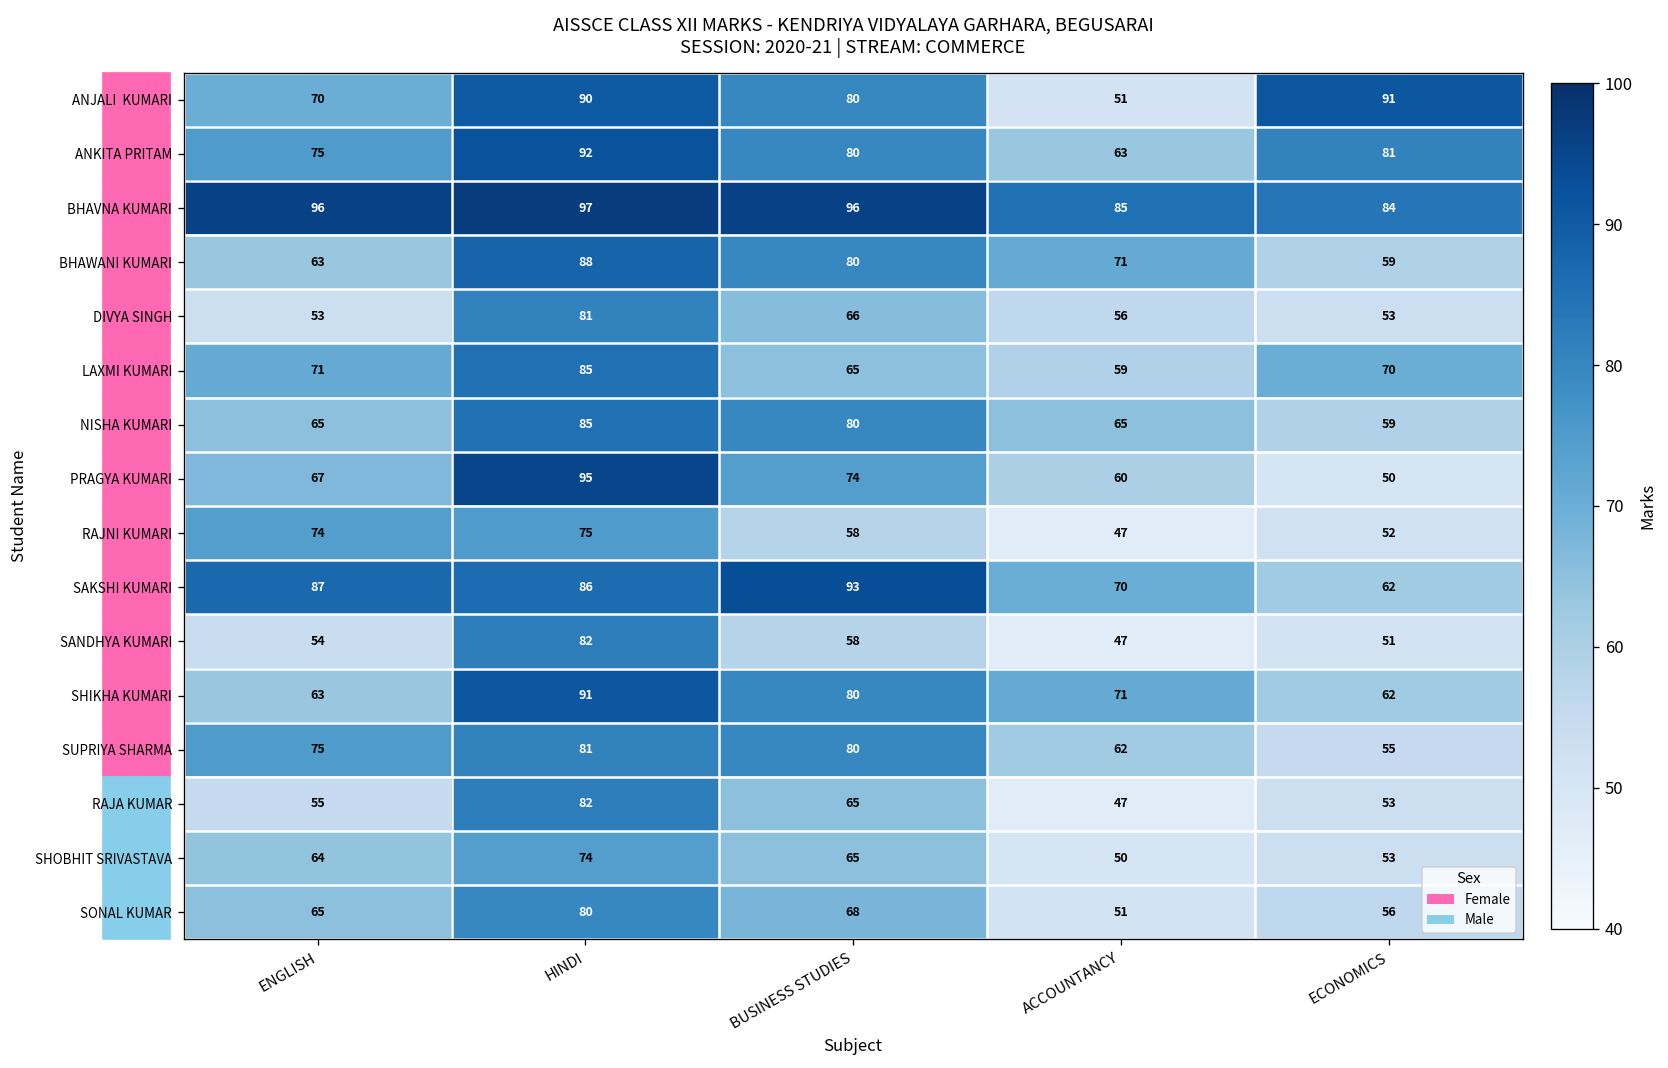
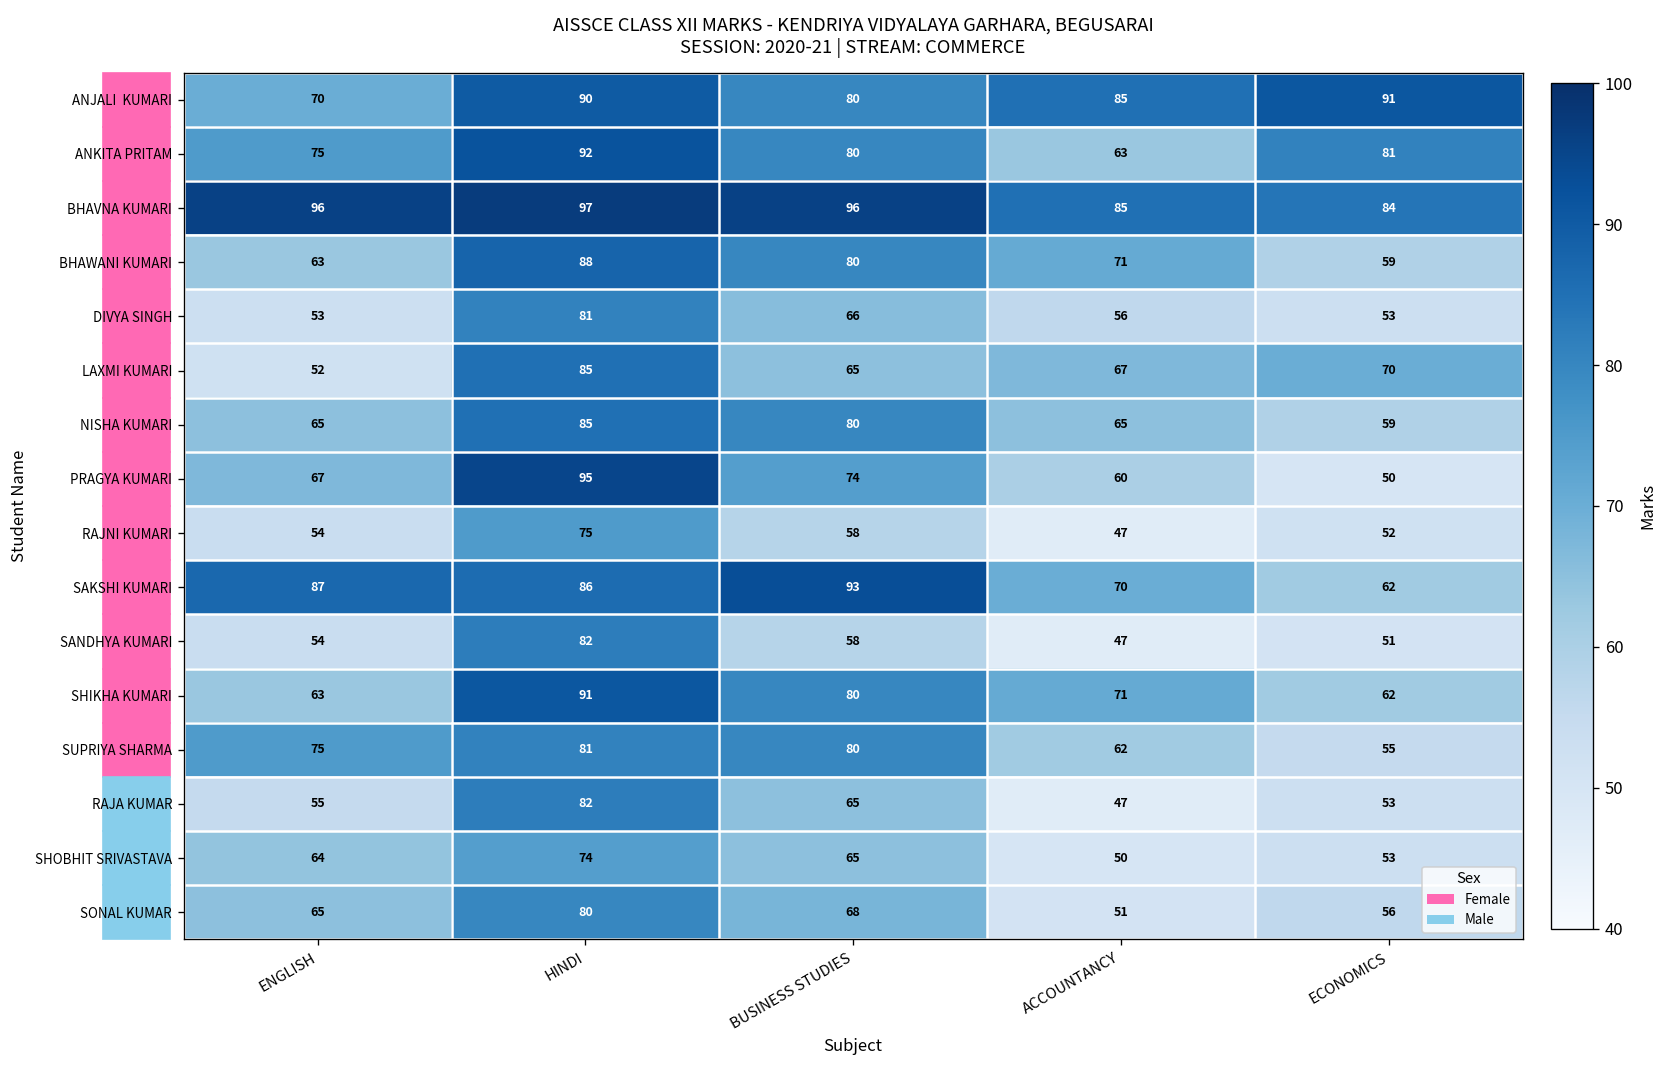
  {
    "ANJALI KUMARI": {
      "ENGLISH": 70,
      "HINDI": 90,
      "BUSINESS STUDIES": 80,
-     "ACCOUNTANCY": 51,
+     "ACCOUNTANCY": 85,
      "ECONOMICS": 91
    },
    "ANKITA PRITAM": {
      "ENGLISH": 75,
      "HINDI": 92,
      "BUSINESS STUDIES": 80,
      "ACCOUNTANCY": 63,
      "ECONOMICS": 81
    },
    "BHAVNA KUMARI": {
      "ENGLISH": 96,
      "HINDI": 97,
      "BUSINESS STUDIES": 96,
      "ACCOUNTANCY": 85,
      "ECONOMICS": 84
    },
    "BHAWANI KUMARI": {
      "ENGLISH": 63,
      "HINDI": 88,
      "BUSINESS STUDIES": 80,
      "ACCOUNTANCY": 71,
      "ECONOMICS": 59
    },
    "DIVYA SINGH": {
      "ENGLISH": 53,
      "HINDI": 81,
      "BUSINESS STUDIES": 66,
      "ACCOUNTANCY": 56,
      "ECONOMICS": 53
    },
    "LAXMI KUMARI": {
-     "ENGLISH": 71,
+     "ENGLISH": 52,
      "HINDI": 85,
      "BUSINESS STUDIES": 65,
-     "ACCOUNTANCY": 59,
+     "ACCOUNTANCY": 67,
      "ECONOMICS": 70
    },
    "NISHA KUMARI": {
      "ENGLISH": 65,
      "HINDI": 85,
      "BUSINESS STUDIES": 80,
      "ACCOUNTANCY": 65,
      "ECONOMICS": 59
    },
    "PRAGYA KUMARI": {
      "ENGLISH": 67,
      "HINDI": 95,
      "BUSINESS STUDIES": 74,
      "ACCOUNTANCY": 60,
      "ECONOMICS": 50
    },
    "RAJNI KUMARI": {
-     "ENGLISH": 74,
+     "ENGLISH": 54,
      "HINDI": 75,
      "BUSINESS STUDIES": 58,
      "ACCOUNTANCY": 47,
      "ECONOMICS": 52
    },
    "SAKSHI KUMARI": {
      "ENGLISH": 87,
      "HINDI": 86,
      "BUSINESS STUDIES": 93,
      "ACCOUNTANCY": 70,
      "ECONOMICS": 62
    },
    "SANDHYA KUMARI": {
      "ENGLISH": 54,
      "HINDI": 82,
      "BUSINESS STUDIES": 58,
      "ACCOUNTANCY": 47,
      "ECONOMICS": 51
    },
    "SHIKHA KUMARI": {
      "ENGLISH": 63,
      "HINDI": 91,
      "BUSINESS STUDIES": 80,
      "ACCOUNTANCY": 71,
      "ECONOMICS": 62
    },
    "SUPRIYA SHARMA": {
      "ENGLISH": 75,
      "HINDI": 81,
      "BUSINESS STUDIES": 80,
      "ACCOUNTANCY": 62,
      "ECONOMICS": 55
    },
    "RAJA KUMAR": {
      "ENGLISH": 55,
      "HINDI": 82,
      "BUSINESS STUDIES": 65,
      "ACCOUNTANCY": 47,
      "ECONOMICS": 53
    },
    "SHOBHIT SRIVASTAVA": {
      "ENGLISH": 64,
      "HINDI": 74,
      "BUSINESS STUDIES": 65,
      "ACCOUNTANCY": 50,
      "ECONOMICS": 53
    },
    "SONAL KUMAR": {
      "ENGLISH": 65,
      "HINDI": 80,
      "BUSINESS STUDIES": 68,
      "ACCOUNTANCY": 51,
      "ECONOMICS": 56
    }
  }
